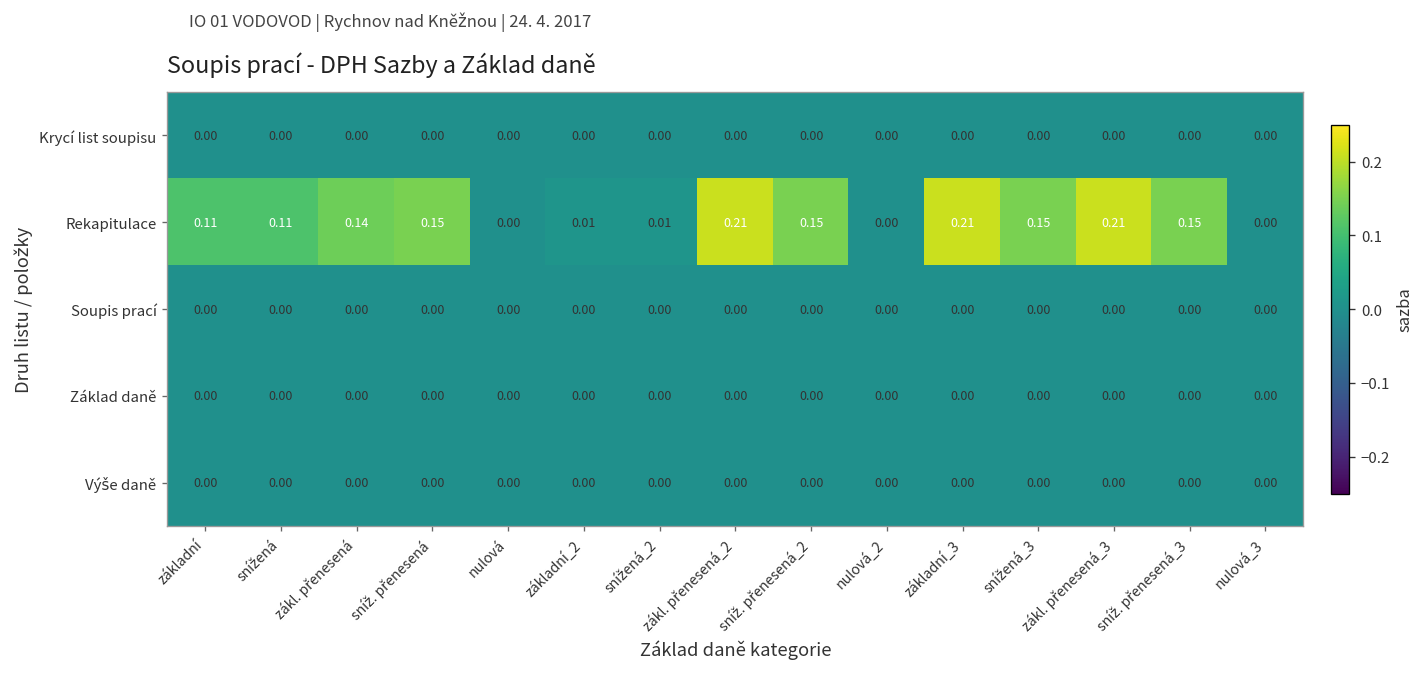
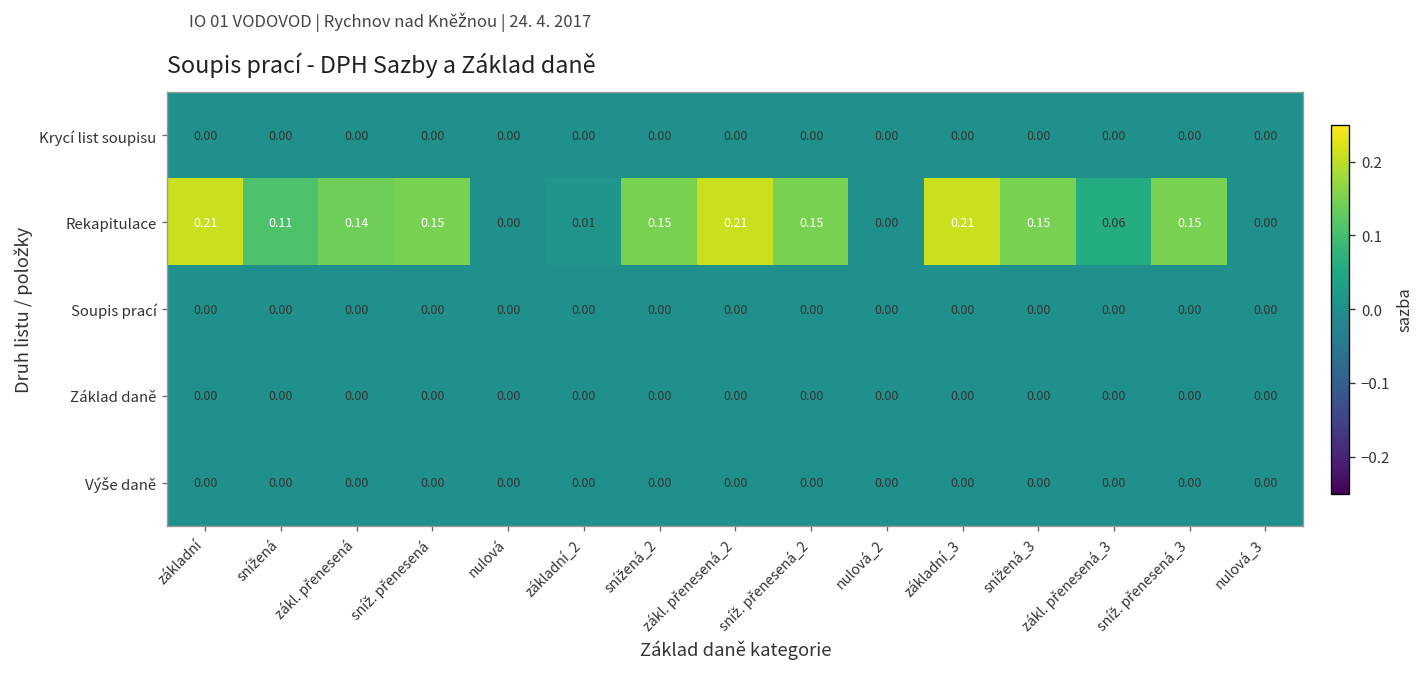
  {
    "Krycí list soupisu": {
      "základní": 0.00,
      "snížená": 0.00,
      "zákl. přenesená": 0.00,
      "sníž. přenesená": 0.00,
      "nulová": 0.00,
      "základní_2": 0.00,
      "snížená_2": 0.00,
      "zákl. přenesená_2": 0.00,
      "sníž. přenesená_2": 0.00,
      "nulová_2": 0.00,
      "základní_3": 0.00,
      "snížená_3": 0.00,
      "zákl. přenesená_3": 0.00,
      "sníž. přenesená_3": 0.00,
      "nulová_3": 0.00
    },
    "Rekapitulace": {
-     "základní": 0.11,
+     "základní": 0.21,
      "snížená": 0.11,
      "zákl. přenesená": 0.14,
      "sníž. přenesená": 0.15,
      "nulová": 0.00,
      "základní_2": 0.01,
-     "snížená_2": 0.01,
+     "snížená_2": 0.15,
      "zákl. přenesená_2": 0.21,
      "sníž. přenesená_2": 0.15,
      "nulová_2": 0.00,
      "základní_3": 0.21,
      "snížená_3": 0.15,
-     "zákl. přenesená_3": 0.21,
+     "zákl. přenesená_3": 0.06,
      "sníž. přenesená_3": 0.15,
      "nulová_3": 0.00
    },
    "Soupis prací": {
      "základní": 0.00,
      "snížená": 0.00,
      "zákl. přenesená": 0.00,
      "sníž. přenesená": 0.00,
      "nulová": 0.00,
      "základní_2": 0.00,
      "snížená_2": 0.00,
      "zákl. přenesená_2": 0.00,
      "sníž. přenesená_2": 0.00,
      "nulová_2": 0.00,
      "základní_3": 0.00,
      "snížená_3": 0.00,
      "zákl. přenesená_3": 0.00,
      "sníž. přenesená_3": 0.00,
      "nulová_3": 0.00
    },
    "Základ daně": {
      "základní": 0.00,
      "snížená": 0.00,
      "zákl. přenesená": 0.00,
      "sníž. přenesená": 0.00,
      "nulová": 0.00,
      "základní_2": 0.00,
      "snížená_2": 0.00,
      "zákl. přenesená_2": 0.00,
      "sníž. přenesená_2": 0.00,
      "nulová_2": 0.00,
      "základní_3": 0.00,
      "snížená_3": 0.00,
      "zákl. přenesená_3": 0.00,
      "sníž. přenesená_3": 0.00,
      "nulová_3": 0.00
    },
    "Výše daně": {
      "základní": 0.00,
      "snížená": 0.00,
      "zákl. přenesená": 0.00,
      "sníž. přenesená": 0.00,
      "nulová": 0.00,
      "základní_2": 0.00,
      "snížená_2": 0.00,
      "zákl. přenesená_2": 0.00,
      "sníž. přenesená_2": 0.00,
      "nulová_2": 0.00,
      "základní_3": 0.00,
      "snížená_3": 0.00,
      "zákl. přenesená_3": 0.00,
      "sníž. přenesená_3": 0.00,
      "nulová_3": 0.00
    }
  }
